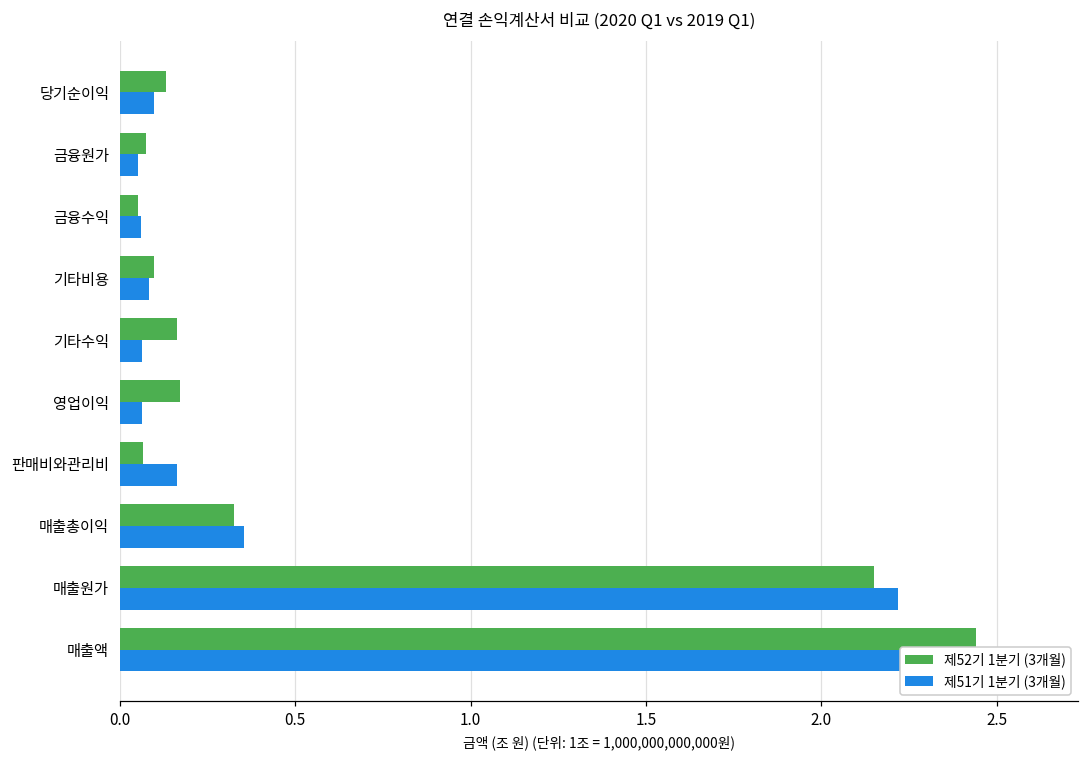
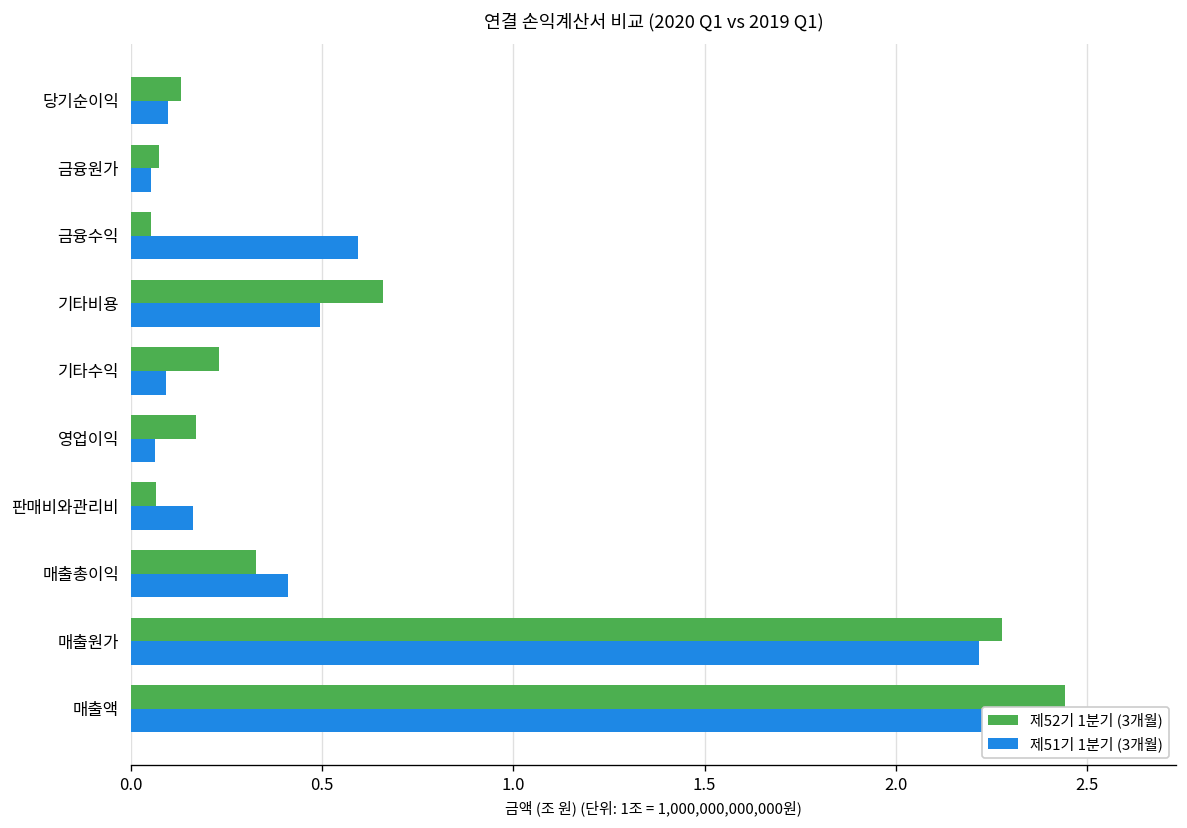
  {
    "제52기 1분기 (3개월)": {
      "당기순이익": 0.13,
      "금융원가": 0.07,
      "금융수익": 0.05,
-     "기타비용": 0.10,
-     "기타수익": 0.16,
+     "기타비용": 0.66,
+     "기타수익": 0.23,
      "영업이익": 0.17,
      "판매비와관리비": 0.07,
      "매출총이익": 0.33,
-     "매출원가": 2.15,
+     "매출원가": 2.28,
      "매출액": 2.44
    },
    "제51기 1분기 (3개월)": {
      "당기순이익": 0.10,
      "금융원가": 0.05,
-     "금융수익": 0.06,
-     "기타비용": 0.08,
-     "기타수익": 0.06,
+     "금융수익": 0.59,
+     "기타비용": 0.49,
+     "기타수익": 0.09,
      "영업이익": 0.06,
      "판매비와관리비": 0.16,
-     "매출총이익": 0.35,
+     "매출총이익": 0.41,
      "매출원가": 2.22
    }
  }
